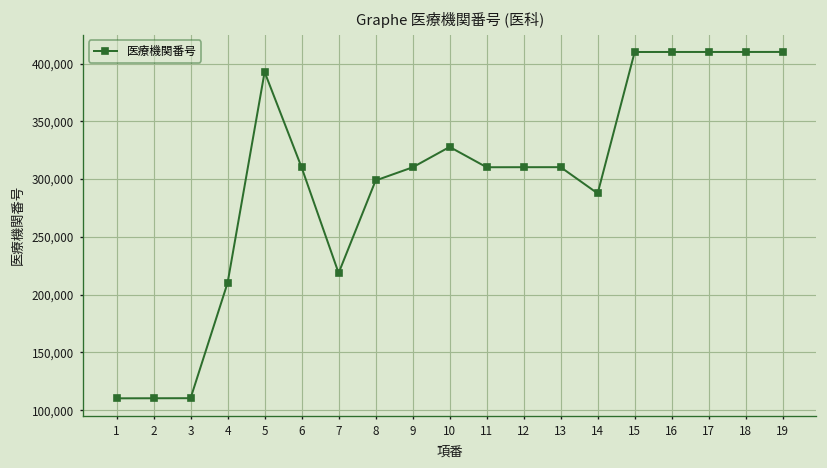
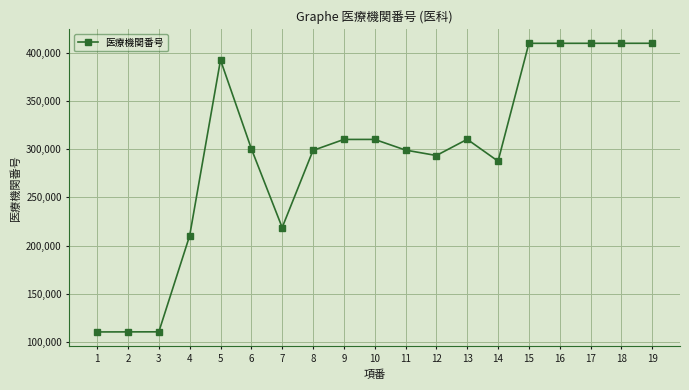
  {
    "1": "110,000",
    "2": "110,000",
    "3": "110,000",
    "4": "210,000",
    "5": "390,000",
-   "6": "310,000",
+   "6": "300,000",
    "7": "220,000",
    "8": "300,000",
    "9": "310,000",
-   "10": "330,000",
-   "11": "310,000",
-   "12": "310,000",
+   "10": "310,000",
+   "11": "300,000",
+   "12": "290,000",
    "13": "310,000",
    "14": "290,000",
    "15": "410,000",
    "16": "410,000",
    "17": "410,000",
    "18": "410,000",
    "19": "410,000"
  }
